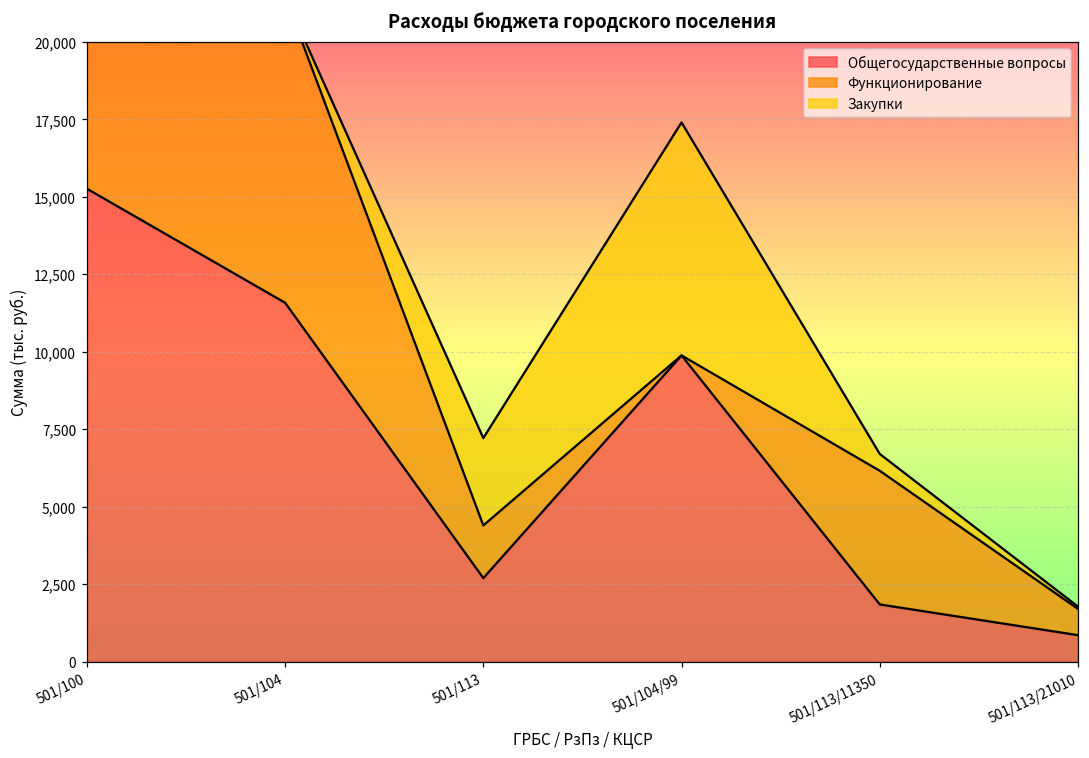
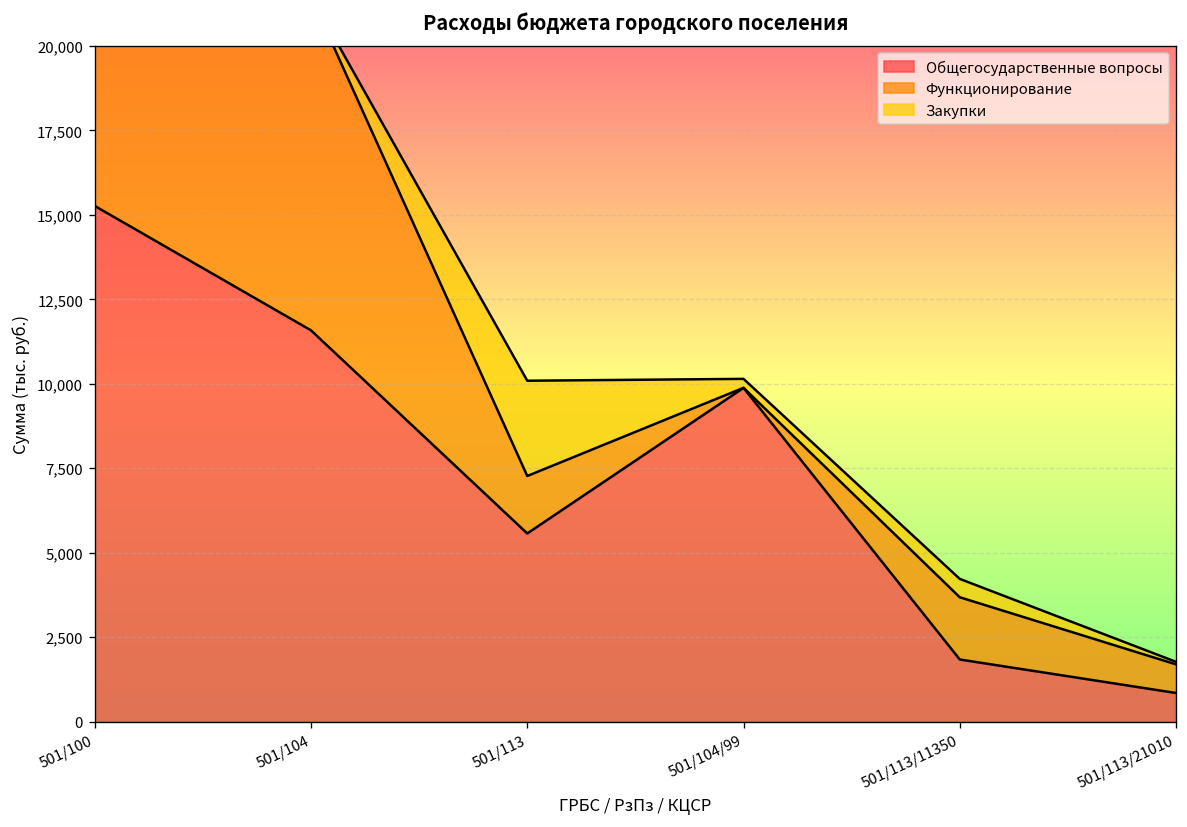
  {
    "Общегосударственные вопросы": {
      "501/100": "15,300",
      "501/104": "11,600",
-     "501/113": "2,700",
+     "501/113": "5,600",
      "501/113/11350": "1,800",
      "501/113/21010": "900"
    },
    "Функционирование": {
      "501/113": "1,700",
-     "501/113/11350": "4,300"
+     "501/113/11350": "1,800"
    },
    "Закупки": {
      "501/113": "2,800",
-     "501/104/99": "7,500",
+     "501/104/99": "300",
      "501/113/11350": "500"
    }
  }
